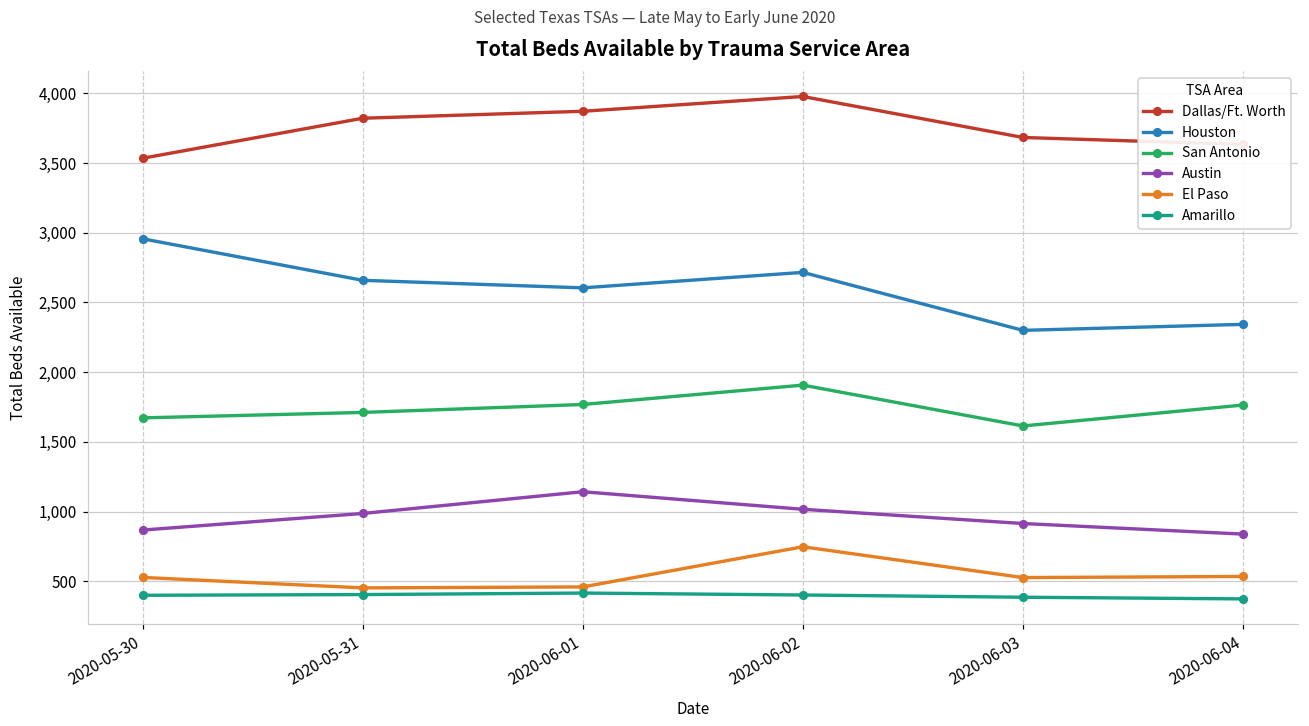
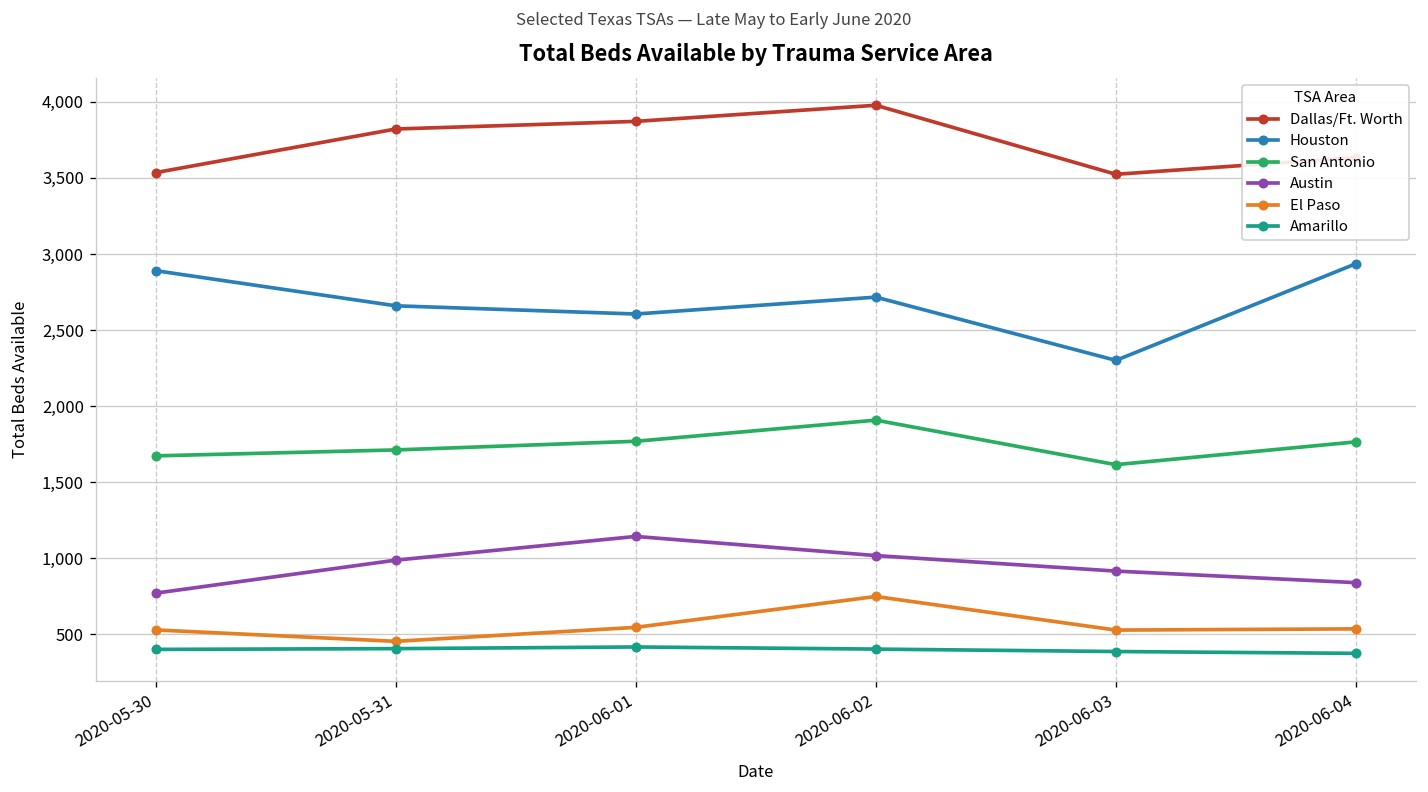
  {
    "Dallas/Ft. Worth": {
      "2020-05-30": "3,540",
      "2020-05-31": "3,820",
      "2020-06-01": "3,870",
      "2020-06-02": "3,980",
-     "2020-06-03": "3,680"
+     "2020-06-03": "3,520"
    },
    "Houston": {
-     "2020-05-30": "2,960",
+     "2020-05-30": "2,890",
      "2020-05-31": "2,660",
      "2020-06-01": "2,610",
      "2020-06-02": "2,720",
      "2020-06-03": "2,300",
-     "2020-06-04": "2,340"
+     "2020-06-04": "2,940"
    },
    "Austin": {
-     "2020-05-30": "870",
+     "2020-05-30": "770",
      "2020-05-31": "990",
      "2020-06-01": "1,140",
      "2020-06-02": "1,020",
      "2020-06-03": "910",
      "2020-06-04": "840"
    },
    "El Paso": {
      "2020-05-30": "530",
      "2020-05-31": "450",
-     "2020-06-01": "460",
+     "2020-06-01": "540",
      "2020-06-02": "750",
      "2020-06-03": "530",
      "2020-06-04": "530"
    }
  }
